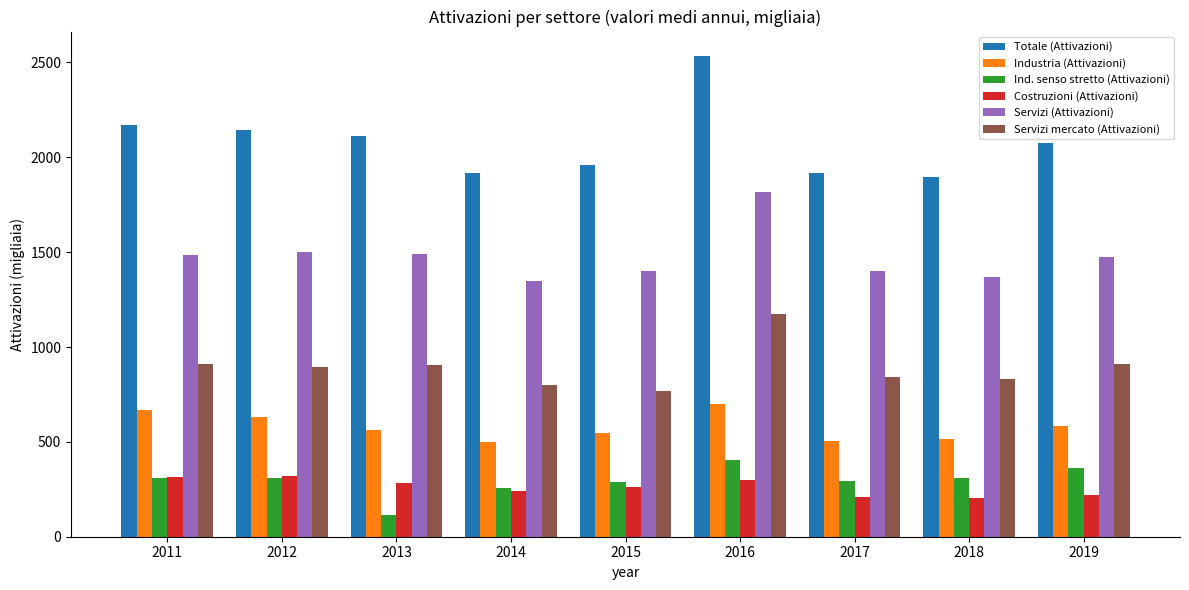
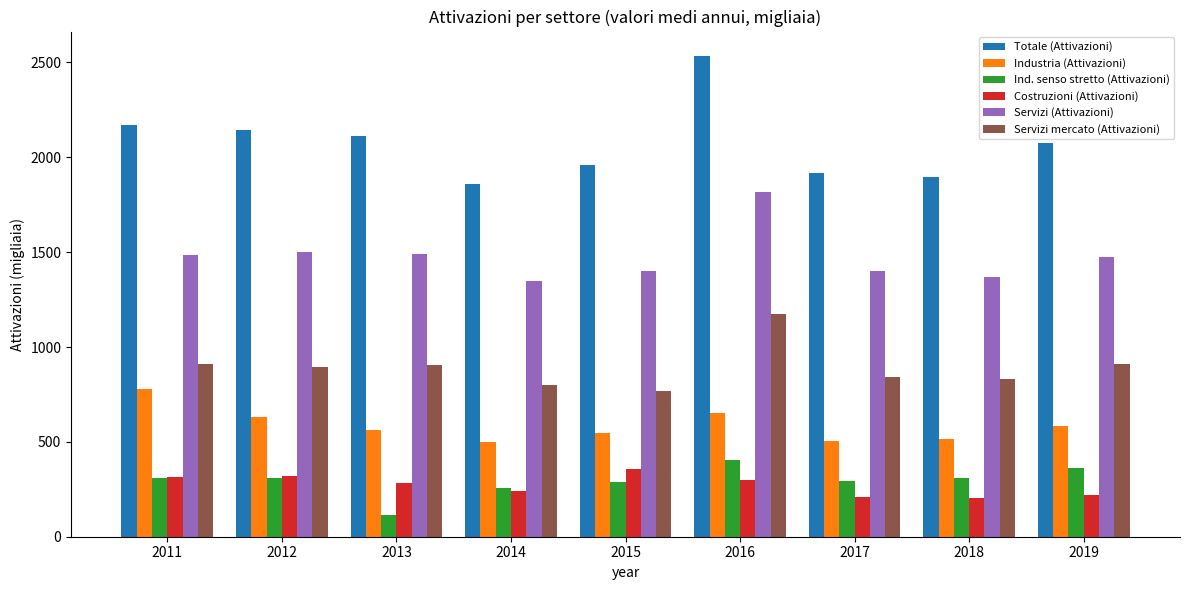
  {
    "Totale (Attivazioni)": {
      "2011": 2170,
      "2012": 2140,
      "2013": 2110,
-     "2014": 1920,
+     "2014": 1860,
      "2015": 1960,
      "2016": 2540,
      "2017": 1920,
      "2018": 1900,
      "2019": 2070
    },
    "Industria (Attivazioni)": {
-     "2011": 670,
+     "2011": 780,
      "2012": 630,
      "2013": 560,
      "2014": 500,
      "2015": 550,
-     "2016": 700,
+     "2016": 650,
      "2017": 500,
      "2018": 510,
      "2019": 590
    },
    "Ind. senso stretto (Attivazioni)": {
      "2011": 310,
      "2012": 310,
      "2013": 120,
      "2014": 260,
      "2015": 290,
      "2016": 400,
      "2017": 290,
      "2018": 310,
      "2019": 360
    },
    "Costruzioni (Attivazioni)": {
      "2011": 310,
      "2012": 320,
      "2013": 280,
      "2014": 240,
-     "2015": 260,
+     "2015": 350,
      "2016": 300,
      "2017": 210,
      "2018": 210,
      "2019": 220
    },
    "Servizi (Attivazioni)": {
      "2011": 1480,
      "2012": 1500,
      "2013": 1490,
      "2014": 1350,
      "2015": 1400,
      "2016": 1820,
      "2017": 1400,
      "2018": 1370,
      "2019": 1470
    },
    "Servizi mercato (Attivazioni)": {
      "2011": 910,
      "2012": 900,
      "2013": 900,
      "2014": 800,
      "2015": 770,
      "2016": 1170,
      "2017": 840,
      "2018": 830,
      "2019": 910
    }
  }
